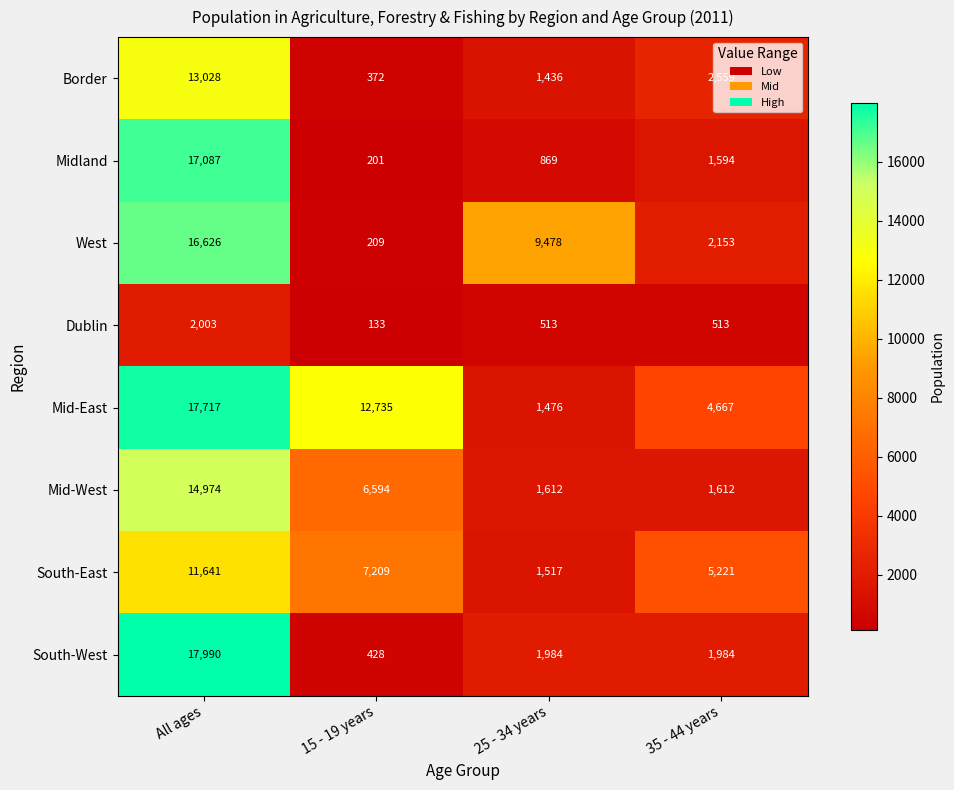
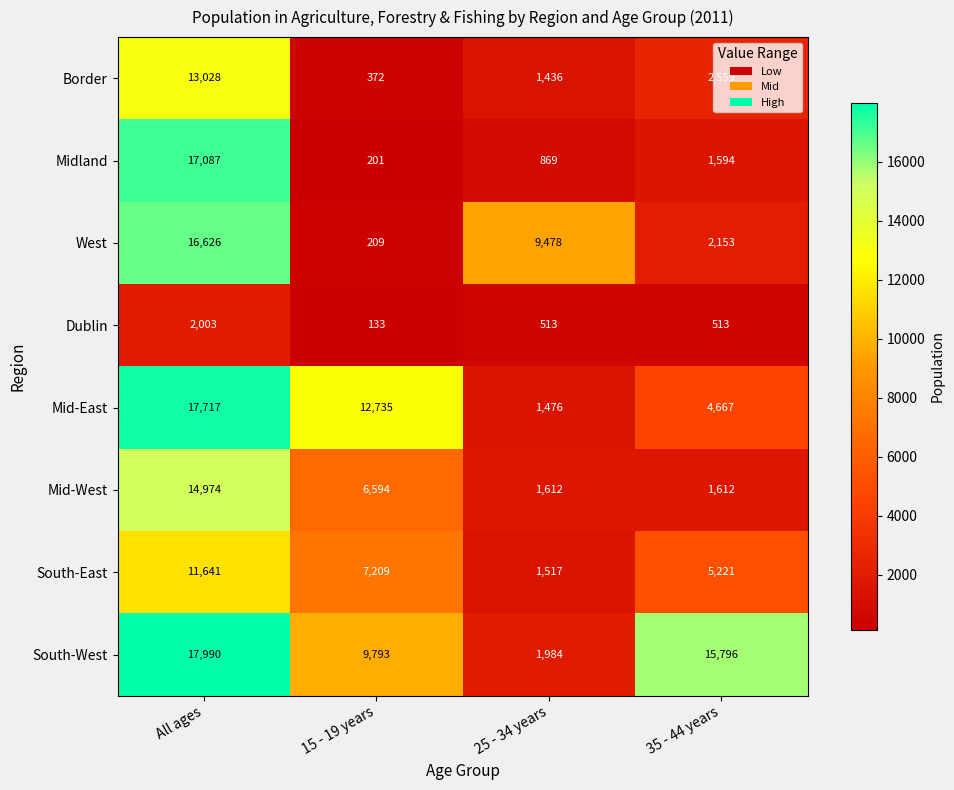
  {
    "Border": {
      "All ages": "13,028",
      "15 - 19 years": "372",
      "25 - 34 years": "1,436"
    },
    "Midland": {
      "All ages": "17,087",
      "15 - 19 years": "201",
      "25 - 34 years": "869",
      "35 - 44 years": "1,594"
    },
    "West": {
      "All ages": "16,626",
      "15 - 19 years": "209",
      "25 - 34 years": "9,478",
      "35 - 44 years": "2,153"
    },
    "Dublin": {
      "All ages": "2,003",
      "15 - 19 years": "133",
      "25 - 34 years": "513",
      "35 - 44 years": "513"
    },
    "Mid-East": {
      "All ages": "17,717",
      "15 - 19 years": "12,735",
      "25 - 34 years": "1,476",
      "35 - 44 years": "4,667"
    },
    "Mid-West": {
      "All ages": "14,974",
      "15 - 19 years": "6,594",
      "25 - 34 years": "1,612",
      "35 - 44 years": "1,612"
    },
    "South-East": {
      "All ages": "11,641",
      "15 - 19 years": "7,209",
      "25 - 34 years": "1,517",
      "35 - 44 years": "5,221"
    },
    "South-West": {
      "All ages": "17,990",
-     "15 - 19 years": "428",
+     "15 - 19 years": "9,793",
      "25 - 34 years": "1,984",
-     "35 - 44 years": "1,984"
+     "35 - 44 years": "15,796"
    }
  }
